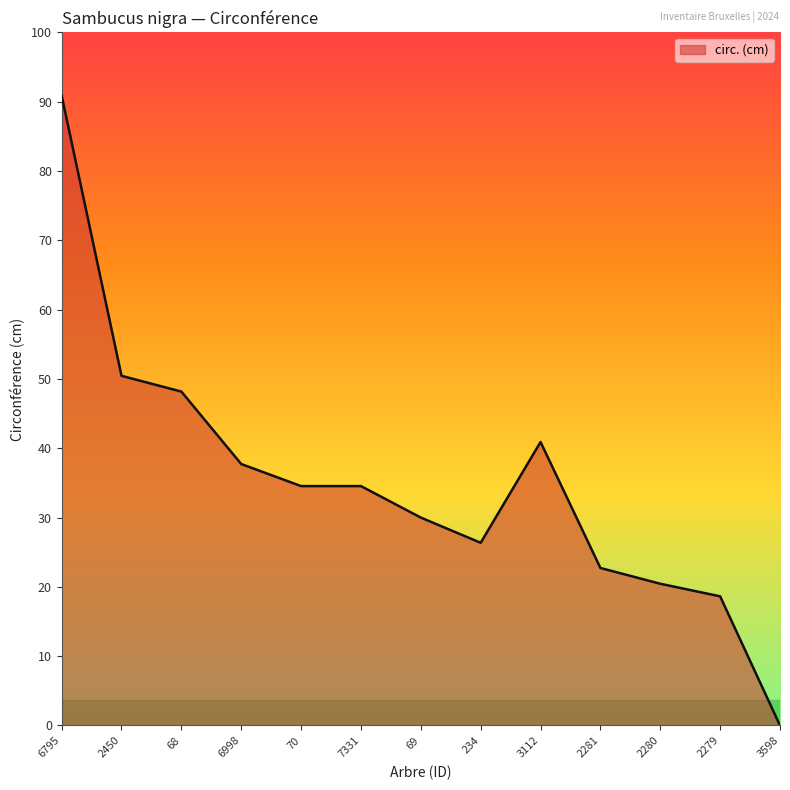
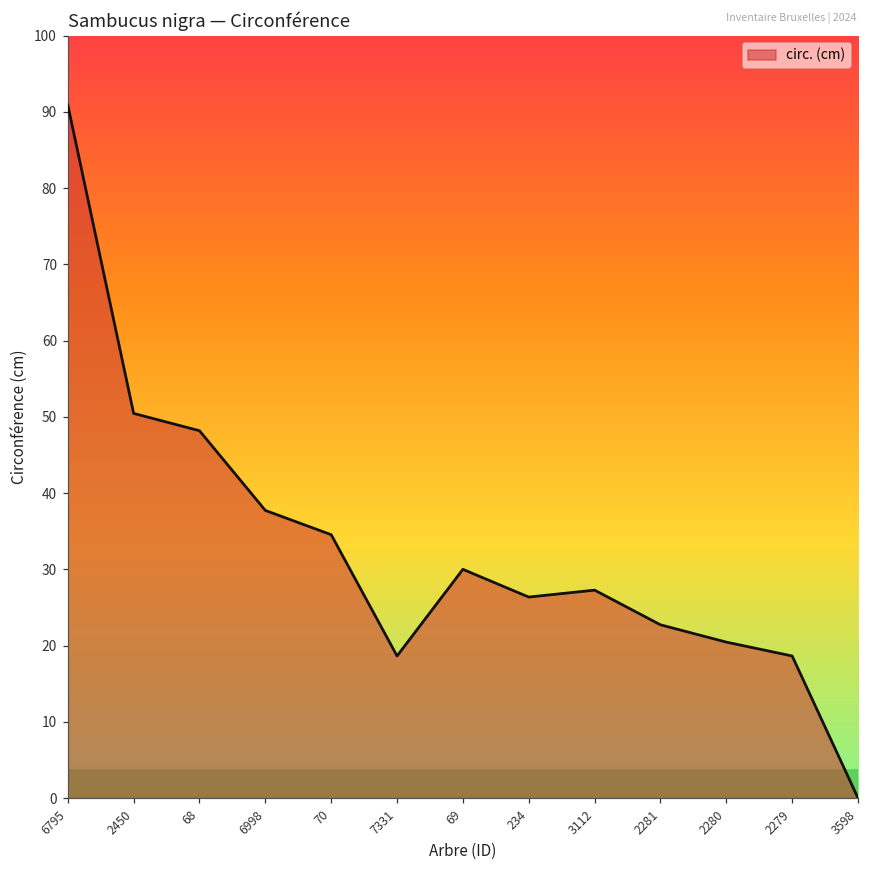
  {
    "6795": 91,
    "2450": 50,
    "68": 48,
    "6998": 38,
    "70": 35,
-   "7331": 35,
+   "7331": 19,
    "69": 30,
    "234": 26,
-   "3112": 41,
+   "3112": 27,
    "2281": 23,
    "2280": 20,
    "2279": 19
  }
